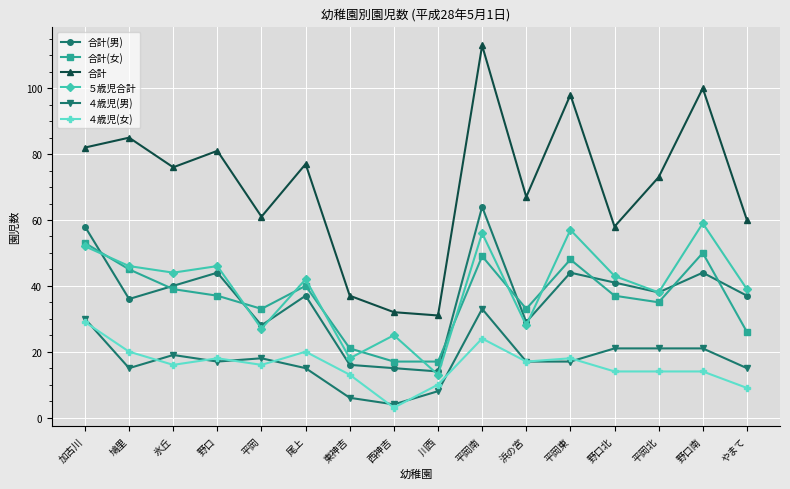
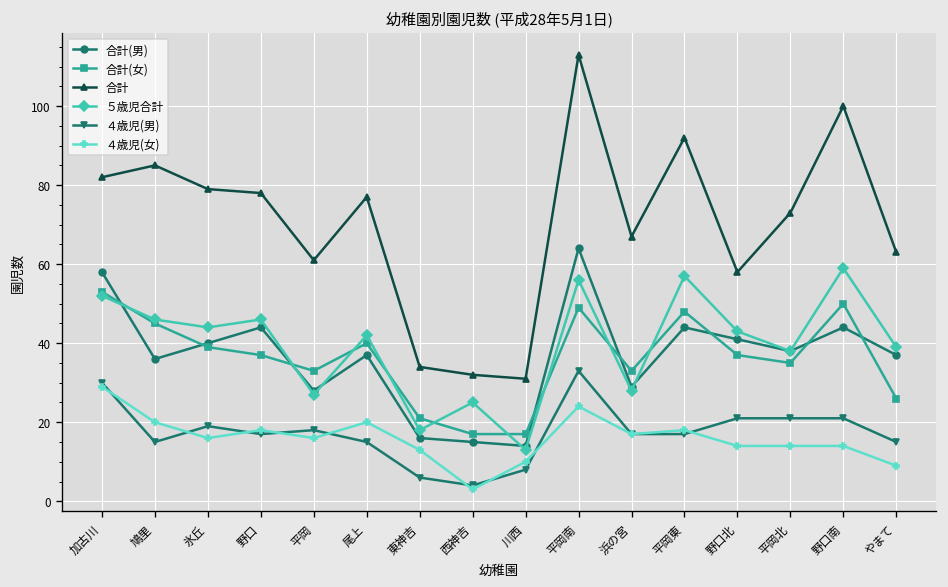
  {
    "合計": {
      "加古川": 82,
      "鳩里": 85,
-     "氷丘": 76,
-     "野口": 81,
+     "氷丘": 79,
+     "野口": 78,
      "平岡": 61,
      "尾上": 77,
-     "東神吉": 37,
+     "東神吉": 34,
      "西神吉": 32,
      "川西": 31,
      "平岡南": 113,
      "浜の宮": 67,
-     "平岡東": 98,
+     "平岡東": 92,
      "野口北": 58,
      "平岡北": 73,
      "野口南": 100,
-     "やまて": 60
+     "やまて": 63
    }
  }
